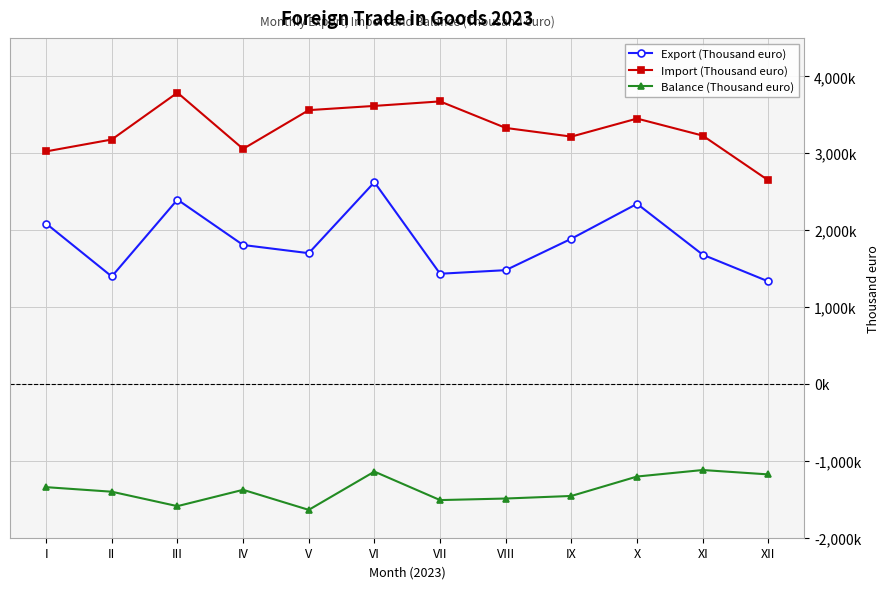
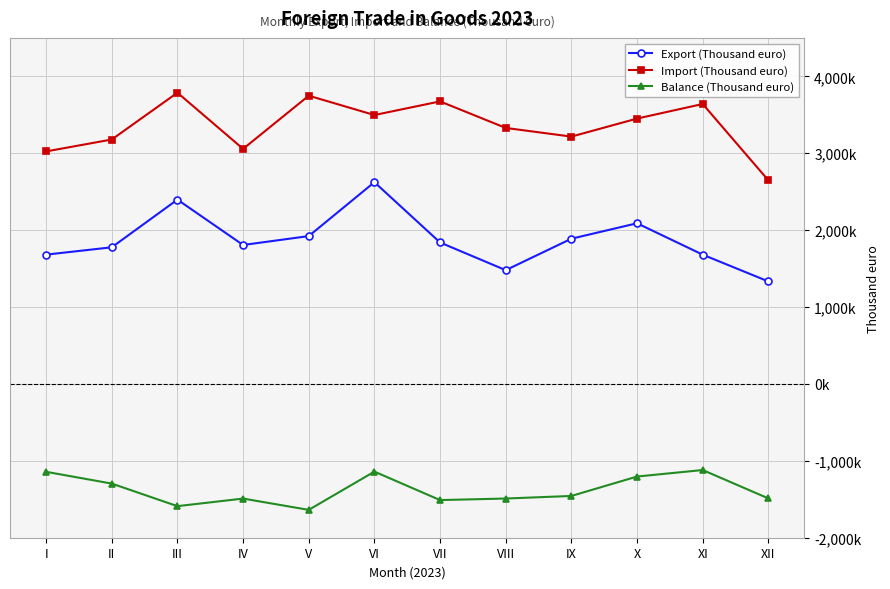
  {
    "Export (Thousand euro)": {
-     "I": "2,100,000",
-     "II": "1,400,000",
+     "I": "1,700,000",
+     "II": "1,800,000",
      "III": "2,400,000",
      "IV": "1,800,000",
-     "V": "1,700,000",
+     "V": "1,900,000",
      "VI": "2,600,000",
-     "VII": "1,400,000",
+     "VII": "1,800,000",
      "VIII": "1,500,000",
      "IX": "1,900,000",
-     "X": "2,300,000",
+     "X": "2,100,000",
      "XI": "1,700,000",
      "XII": "1,300,000"
    },
    "Import (Thousand euro)": {
      "I": "3,000,000",
      "II": "3,200,000",
      "III": "3,800,000",
      "IV": "3,100,000",
-     "V": "3,600,000",
-     "VI": "3,600,000",
+     "V": "3,700,000",
+     "VI": "3,500,000",
      "VII": "3,700,000",
      "VIII": "3,300,000",
      "IX": "3,200,000",
      "X": "3,500,000",
-     "XI": "3,200,000",
+     "XI": "3,600,000",
      "XII": "2,600,000"
    },
    "Balance (Thousand euro)": {
-     "I": "-1,300,000",
-     "II": "-1,400,000",
+     "I": "-1,100,000",
+     "II": "-1,300,000",
      "III": "-1,600,000",
-     "IV": "-1,400,000",
+     "IV": "-1,500,000",
      "V": "-1,600,000",
      "VI": "-1,100,000",
      "VII": "-1,500,000",
      "VIII": "-1,500,000",
      "IX": "-1,500,000",
      "X": "-1,200,000",
      "XI": "-1,100,000",
-     "XII": "-1,200,000"
+     "XII": "-1,500,000"
    }
  }
